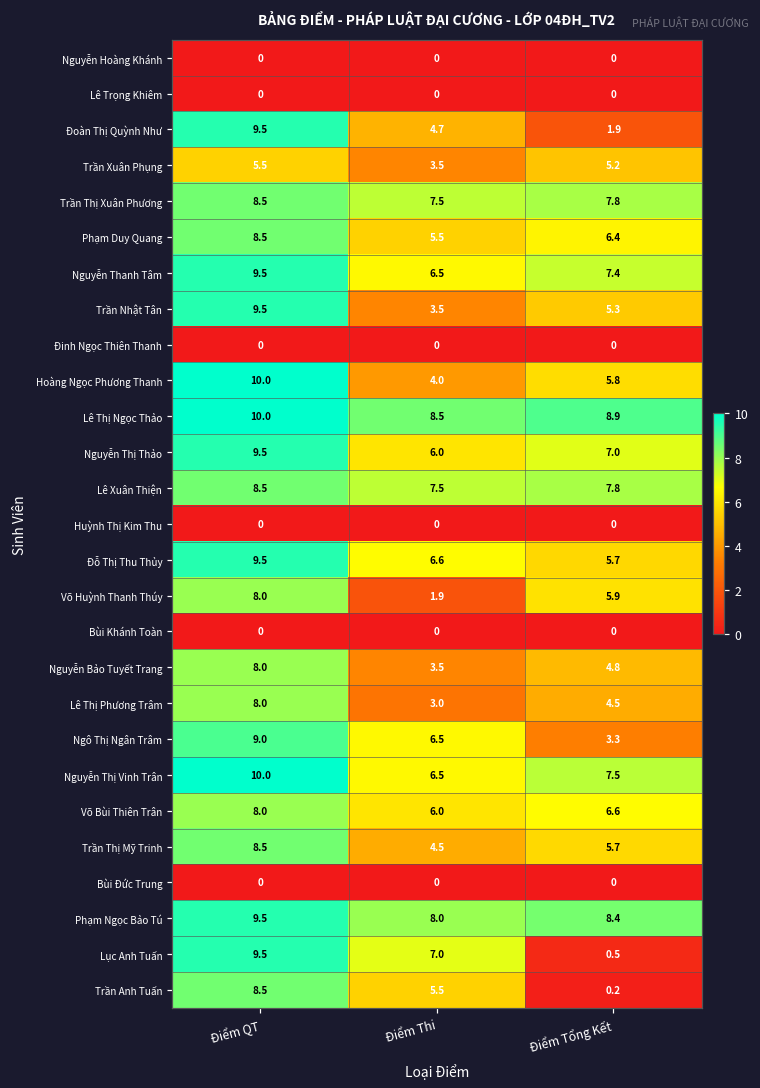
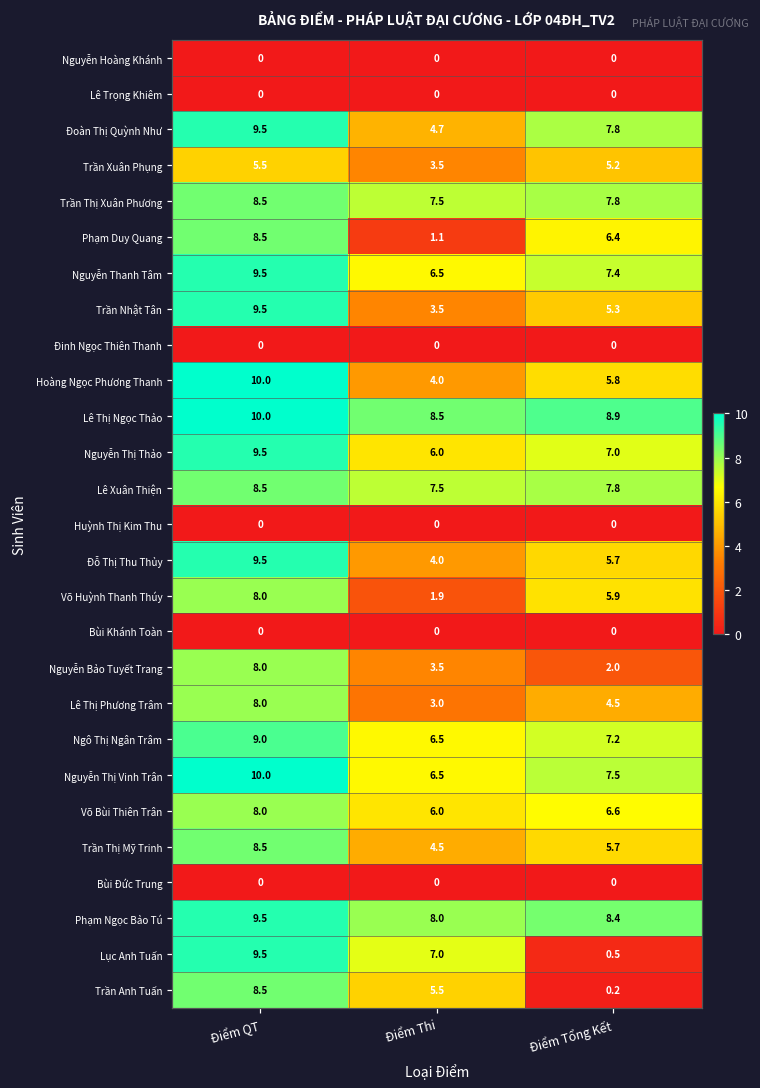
  {
    "Nguyễn Hoàng Khánh": {
      "Điểm QT": 0,
      "Điểm Thi": 0,
      "Điểm Tổng Kết": 0
    },
    "Lê Trọng Khiêm": {
      "Điểm QT": 0,
      "Điểm Thi": 0,
      "Điểm Tổng Kết": 0
    },
    "Đoàn Thị Quỳnh Như": {
      "Điểm QT": 9.5,
      "Điểm Thi": 4.7,
-     "Điểm Tổng Kết": 1.9
+     "Điểm Tổng Kết": 7.8
    },
    "Trần Xuân Phụng": {
      "Điểm QT": 5.5,
      "Điểm Thi": 3.5,
      "Điểm Tổng Kết": 5.2
    },
    "Trần Thị Xuân Phương": {
      "Điểm QT": 8.5,
      "Điểm Thi": 7.5,
      "Điểm Tổng Kết": 7.8
    },
    "Phạm Duy Quang": {
      "Điểm QT": 8.5,
-     "Điểm Thi": 5.5,
+     "Điểm Thi": 1.1,
      "Điểm Tổng Kết": 6.4
    },
    "Nguyễn Thanh Tâm": {
      "Điểm QT": 9.5,
      "Điểm Thi": 6.5,
      "Điểm Tổng Kết": 7.4
    },
    "Trần Nhật Tân": {
      "Điểm QT": 9.5,
      "Điểm Thi": 3.5,
      "Điểm Tổng Kết": 5.3
    },
    "Đinh Ngọc Thiên Thanh": {
      "Điểm QT": 0,
      "Điểm Thi": 0,
      "Điểm Tổng Kết": 0
    },
    "Hoàng Ngọc Phương Thanh": {
      "Điểm QT": 10.0,
      "Điểm Thi": 4.0,
      "Điểm Tổng Kết": 5.8
    },
    "Lê Thị Ngọc Thảo": {
      "Điểm QT": 10.0,
      "Điểm Thi": 8.5,
      "Điểm Tổng Kết": 8.9
    },
    "Nguyễn Thị Thảo": {
      "Điểm QT": 9.5,
      "Điểm Thi": 6.0,
      "Điểm Tổng Kết": 7.0
    },
    "Lê Xuân Thiện": {
      "Điểm QT": 8.5,
      "Điểm Thi": 7.5,
      "Điểm Tổng Kết": 7.8
    },
    "Huỳnh Thị Kim Thu": {
      "Điểm QT": 0,
      "Điểm Thi": 0,
      "Điểm Tổng Kết": 0
    },
    "Đỗ Thị Thu Thủy": {
      "Điểm QT": 9.5,
-     "Điểm Thi": 6.6,
+     "Điểm Thi": 4.0,
      "Điểm Tổng Kết": 5.7
    },
    "Võ Huỳnh Thanh Thúy": {
      "Điểm QT": 8.0,
      "Điểm Thi": 1.9,
      "Điểm Tổng Kết": 5.9
    },
    "Bùi Khánh Toàn": {
      "Điểm QT": 0,
      "Điểm Thi": 0,
      "Điểm Tổng Kết": 0
    },
    "Nguyễn Bảo Tuyết Trang": {
      "Điểm QT": 8.0,
      "Điểm Thi": 3.5,
-     "Điểm Tổng Kết": 4.8
+     "Điểm Tổng Kết": 2.0
    },
    "Lê Thị Phương Trâm": {
      "Điểm QT": 8.0,
      "Điểm Thi": 3.0,
      "Điểm Tổng Kết": 4.5
    },
    "Ngô Thị Ngân Trâm": {
      "Điểm QT": 9.0,
      "Điểm Thi": 6.5,
-     "Điểm Tổng Kết": 3.3
+     "Điểm Tổng Kết": 7.2
    },
    "Nguyễn Thị Vinh Trân": {
      "Điểm QT": 10.0,
      "Điểm Thi": 6.5,
      "Điểm Tổng Kết": 7.5
    },
    "Võ Bùi Thiên Trân": {
      "Điểm QT": 8.0,
      "Điểm Thi": 6.0,
      "Điểm Tổng Kết": 6.6
    },
    "Trần Thị Mỹ Trinh": {
      "Điểm QT": 8.5,
      "Điểm Thi": 4.5,
      "Điểm Tổng Kết": 5.7
    },
    "Bùi Đức Trung": {
      "Điểm QT": 0,
      "Điểm Thi": 0,
      "Điểm Tổng Kết": 0
    },
    "Phạm Ngọc Bảo Tú": {
      "Điểm QT": 9.5,
      "Điểm Thi": 8.0,
      "Điểm Tổng Kết": 8.4
    },
    "Lục Anh Tuấn": {
      "Điểm QT": 9.5,
      "Điểm Thi": 7.0,
      "Điểm Tổng Kết": 0.5
    },
    "Trần Anh Tuấn": {
      "Điểm QT": 8.5,
      "Điểm Thi": 5.5,
      "Điểm Tổng Kết": 0.2
    }
  }
